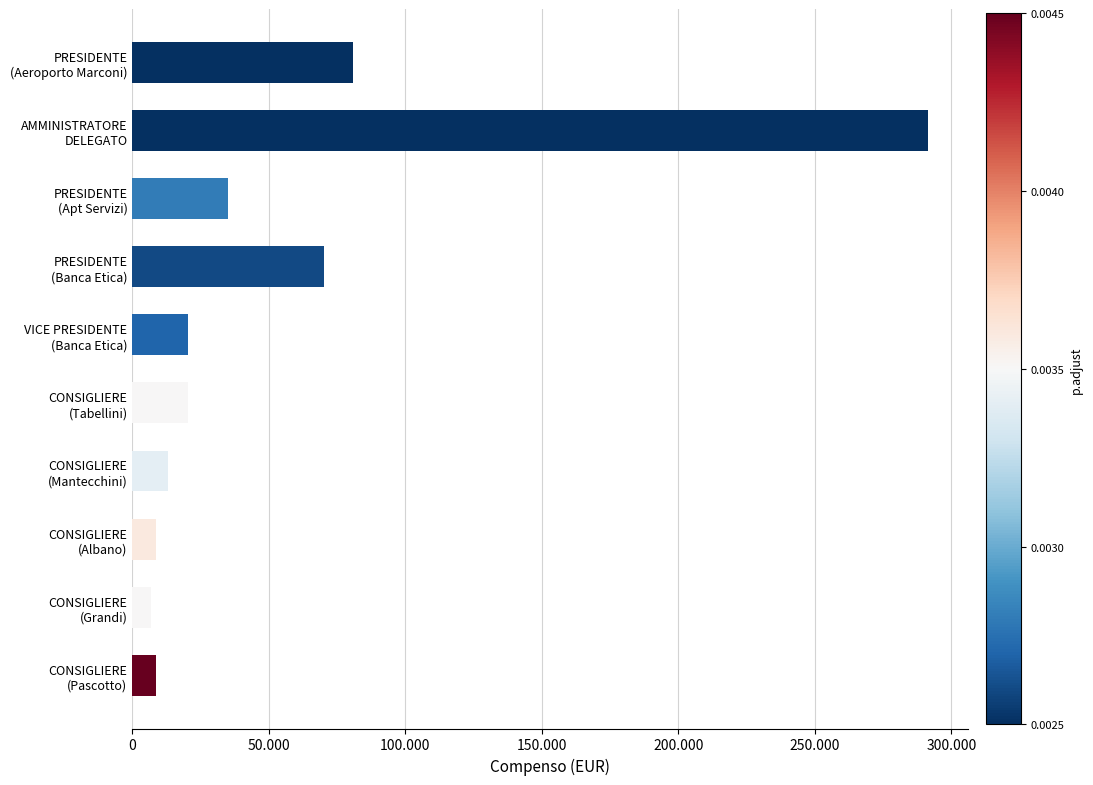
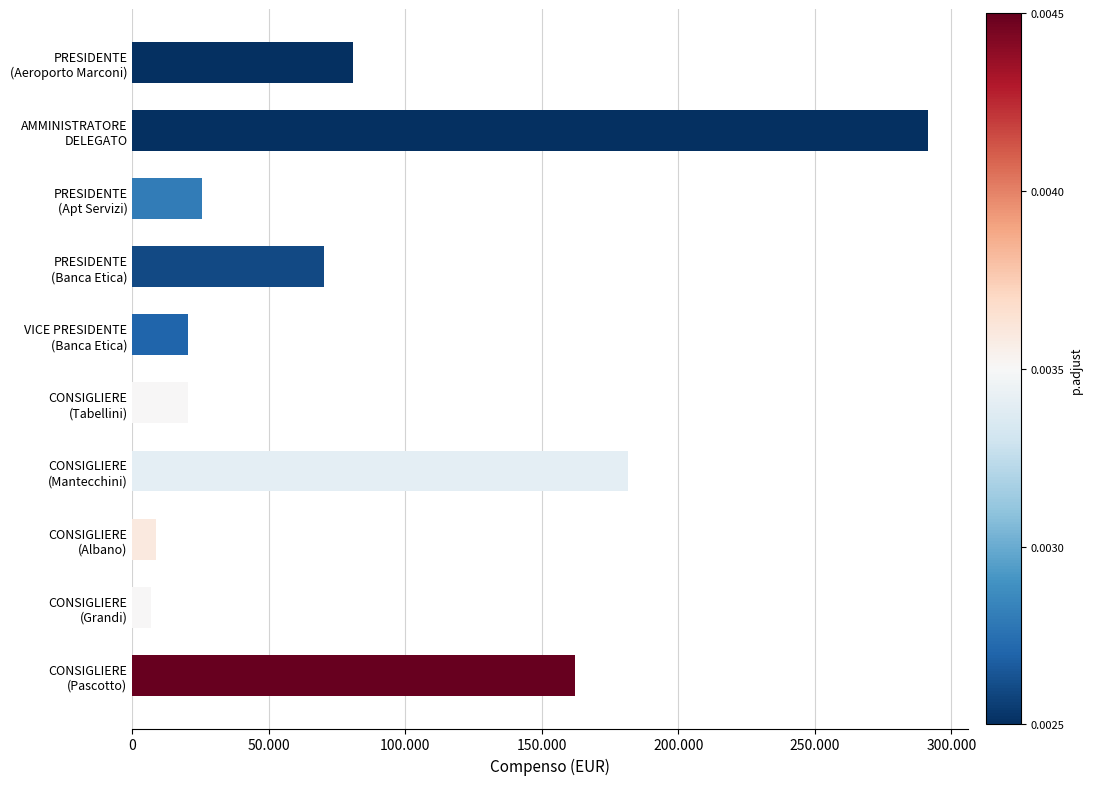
  {
    "PRESIDENTE (Aeroporto Marconi)": 81,
    "AMMINISTRATORE DELEGATO": 291,
-   "PRESIDENTE (Apt Servizi)": 35,
+   "PRESIDENTE (Apt Servizi)": 26,
    "PRESIDENTE (Banca Etica)": 70,
    "VICE PRESIDENTE (Banca Etica)": 20,
    "CONSIGLIERE (Tabellini)": 21,
-   "CONSIGLIERE (Mantecchini)": 13,
+   "CONSIGLIERE (Mantecchini)": 182,
    "CONSIGLIERE (Albano)": 9,
    "CONSIGLIERE (Grandi)": 7,
-   "CONSIGLIERE (Pascotto)": 9
+   "CONSIGLIERE (Pascotto)": 162
  }
